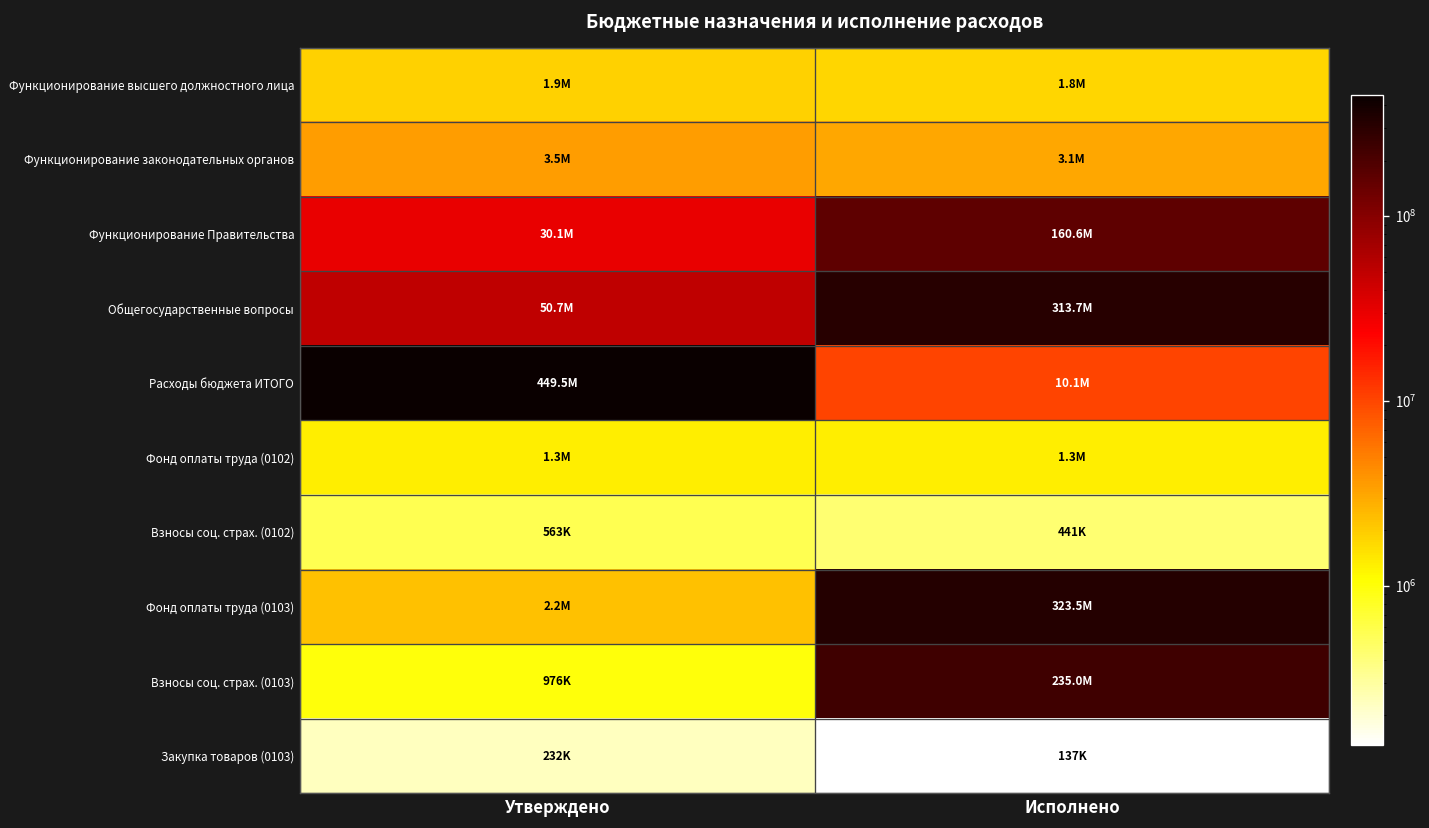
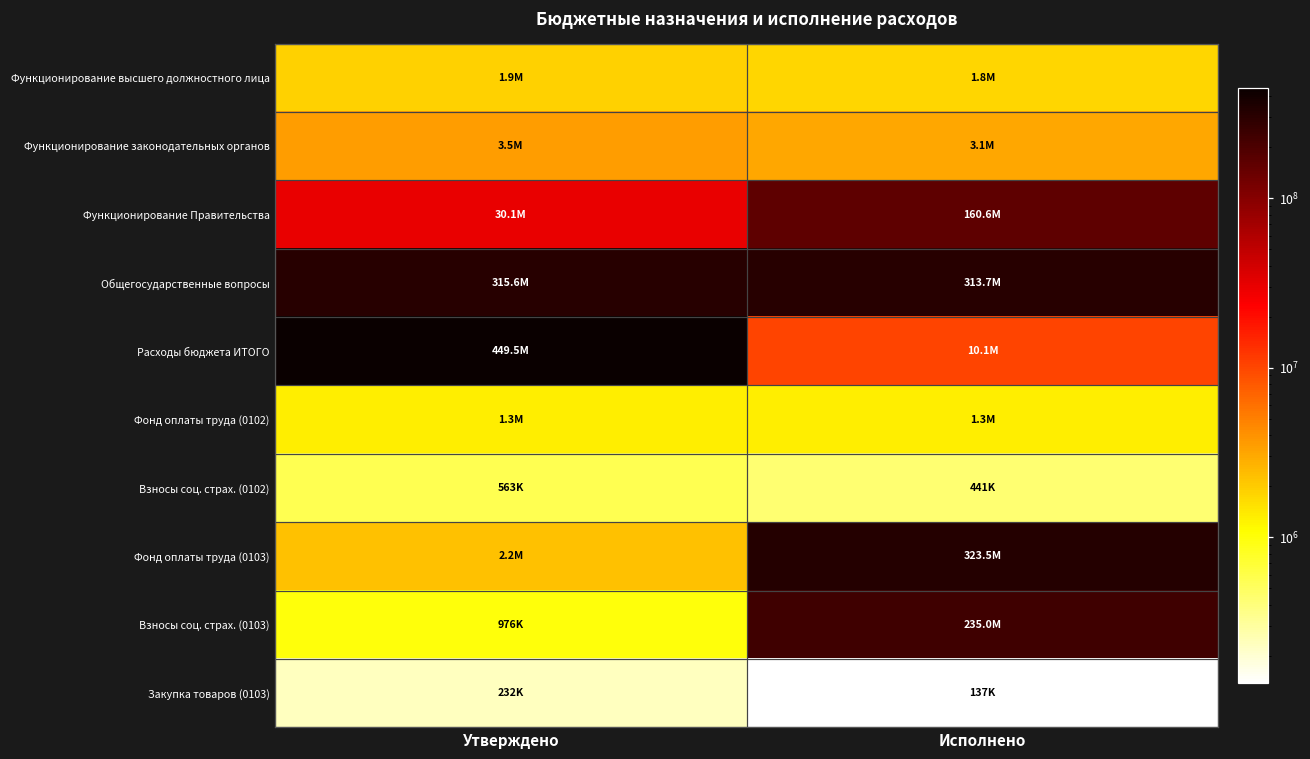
  {
    "Функционирование высшего должностного лица": {
      "Утверждено": "1.9M",
      "Исполнено": "1.8M"
    },
    "Функционирование законодательных органов": {
      "Утверждено": "3.5M",
      "Исполнено": "3.1M"
    },
    "Функционирование Правительства": {
      "Утверждено": "30.1M",
      "Исполнено": "160.6M"
    },
    "Общегосударственные вопросы": {
-     "Утверждено": "50.7M",
+     "Утверждено": "315.6M",
      "Исполнено": "313.7M"
    },
    "Расходы бюджета ИТОГО": {
      "Утверждено": "449.5M",
      "Исполнено": "10.1M"
    },
    "Фонд оплаты труда (0102)": {
      "Утверждено": "1.3M",
      "Исполнено": "1.3M"
    },
    "Взносы соц. страх. (0102)": {
      "Утверждено": "563K",
      "Исполнено": "441K"
    },
    "Фонд оплаты труда (0103)": {
      "Утверждено": "2.2M",
      "Исполнено": "323.5M"
    },
    "Взносы соц. страх. (0103)": {
      "Утверждено": "976K",
      "Исполнено": "235.0M"
    },
    "Закупка товаров (0103)": {
      "Утверждено": "232K",
      "Исполнено": "137K"
    }
  }
